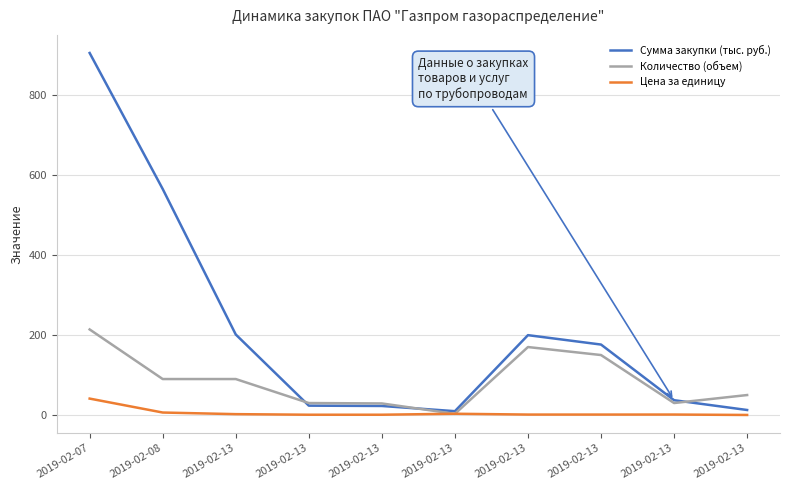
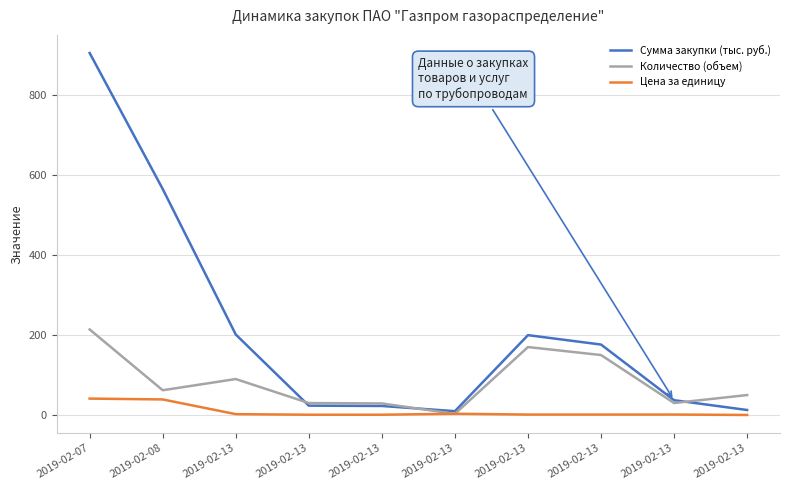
  {
    "Сумма закупки (тыс. руб.)": {
      "2019-02-07": 910,
      "2019-02-08": 570
    },
    "Количество (объем)": {
      "2019-02-07": 210,
-     "2019-02-08": 90
+     "2019-02-08": 60
    },
    "Цена за единицу": {
      "2019-02-07": 40,
-     "2019-02-08": 10
+     "2019-02-08": 40
    }
  }
